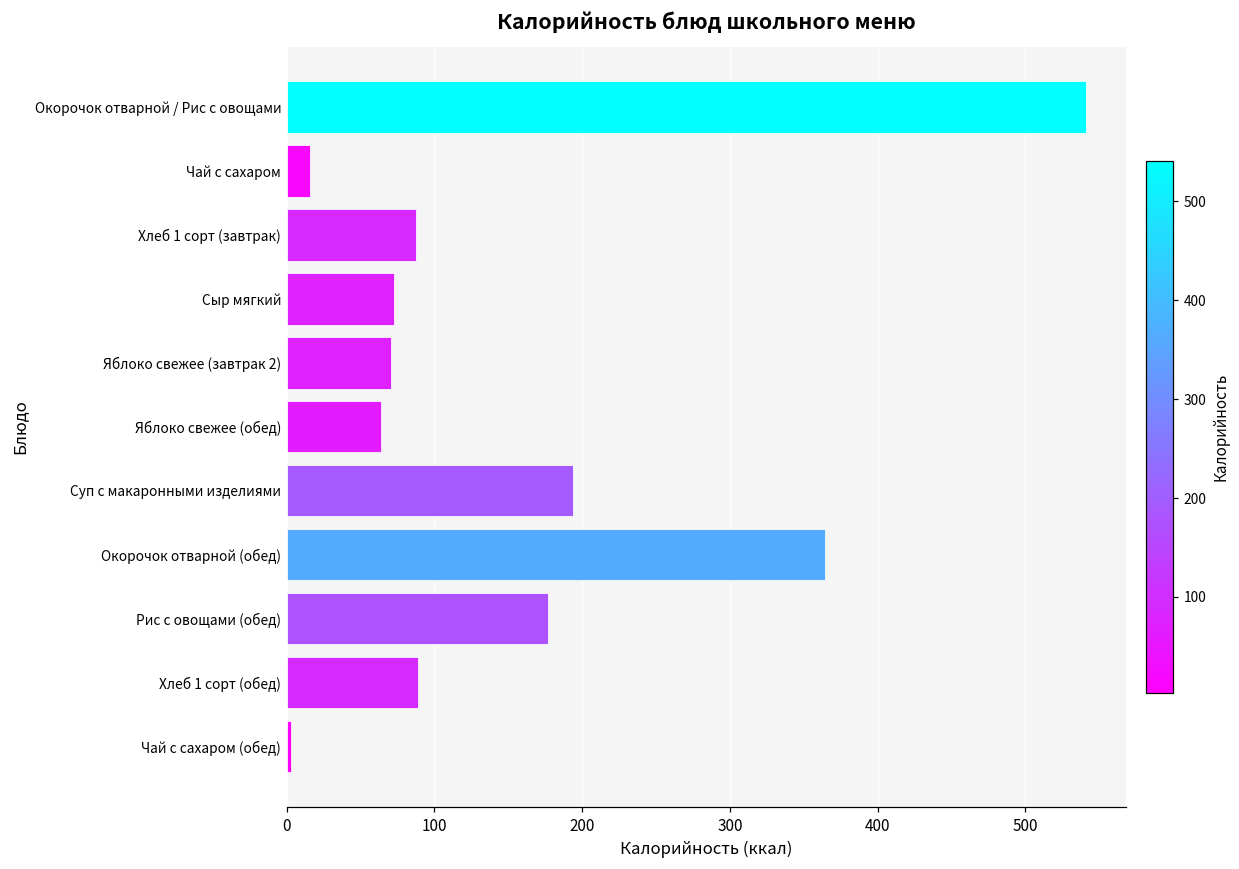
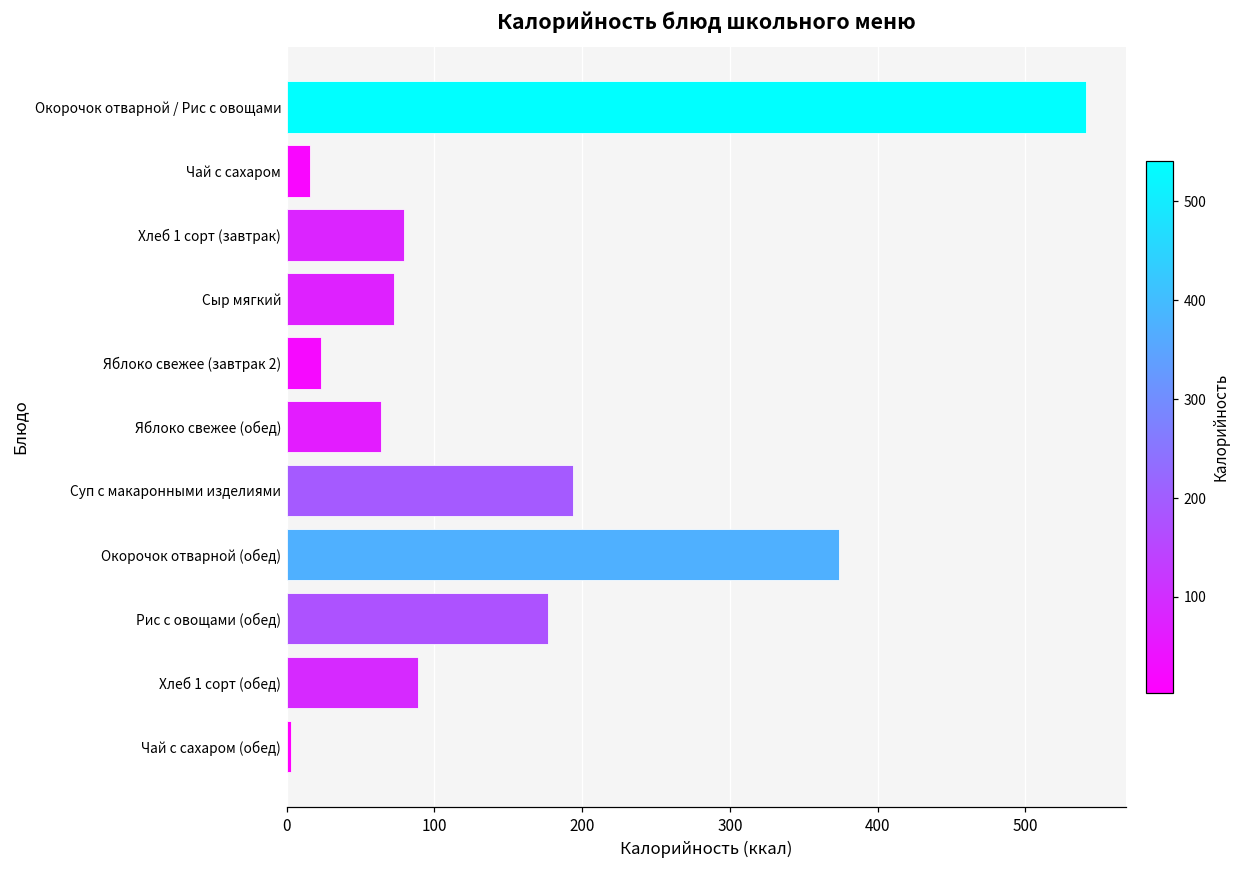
  {
    "Окорочок отварной / Рис с овощами": 541,
    "Чай с сахаром": 16,
-   "Хлеб 1 сорт (завтрак)": 88,
+   "Хлеб 1 сорт (завтрак)": 79,
    "Сыр мягкий": 73,
-   "Яблоко свежее (завтрак 2)": 71,
+   "Яблоко свежее (завтрак 2)": 23,
    "Яблоко свежее (обед)": 64,
    "Суп с макаронными изделиями": 194,
-   "Окорочок отварной (обед)": 364,
+   "Окорочок отварной (обед)": 374,
    "Рис с овощами (обед)": 177,
    "Хлеб 1 сорт (обед)": 89,
    "Чай с сахаром (обед)": 3
  }
